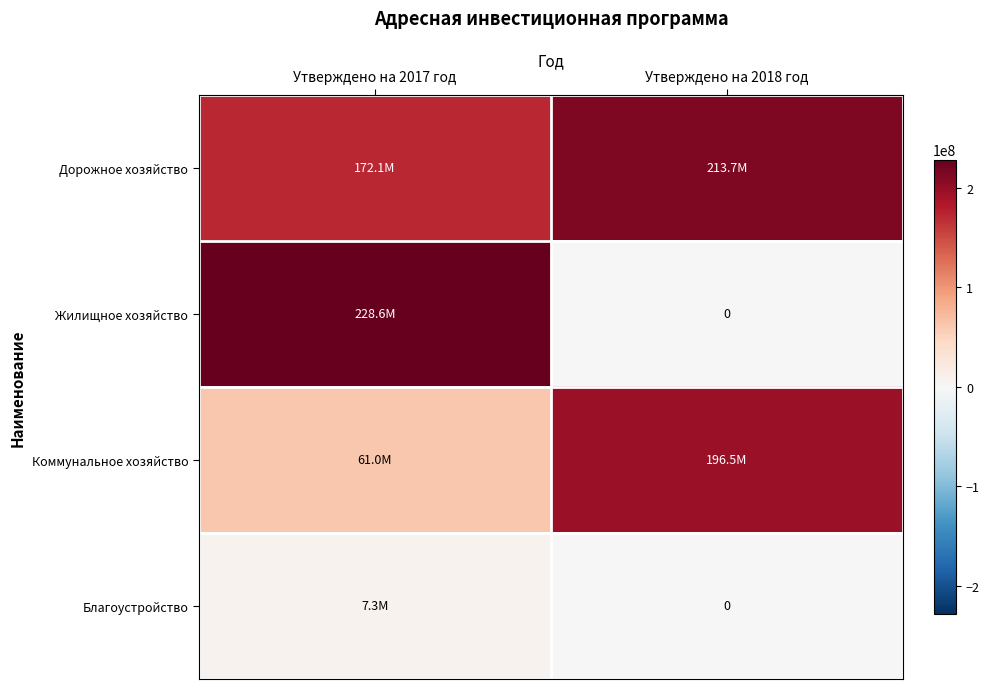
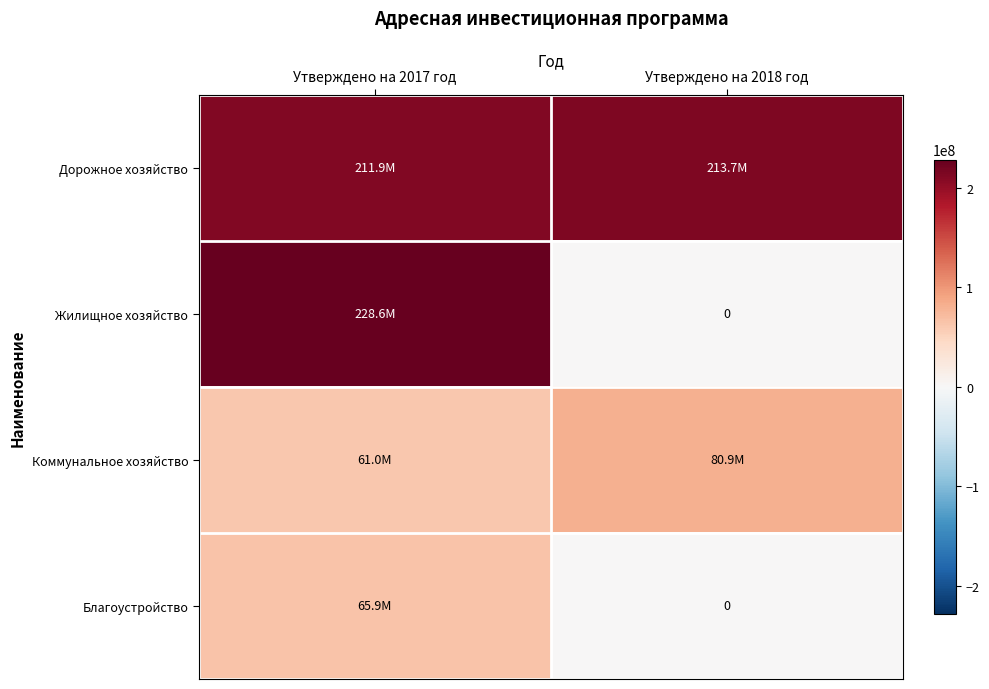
  {
    "Дорожное хозяйство": {
-     "Утверждено на 2017 год": "172.1M",
+     "Утверждено на 2017 год": "211.9M",
      "Утверждено на 2018 год": "213.7M"
    },
    "Жилищное хозяйство": {
      "Утверждено на 2017 год": "228.6M",
      "Утверждено на 2018 год": "0"
    },
    "Коммунальное хозяйство": {
      "Утверждено на 2017 год": "61.0M",
-     "Утверждено на 2018 год": "196.5M"
+     "Утверждено на 2018 год": "80.9M"
    },
    "Благоустройство": {
-     "Утверждено на 2017 год": "7.3M",
+     "Утверждено на 2017 год": "65.9M",
      "Утверждено на 2018 год": "0"
    }
  }
